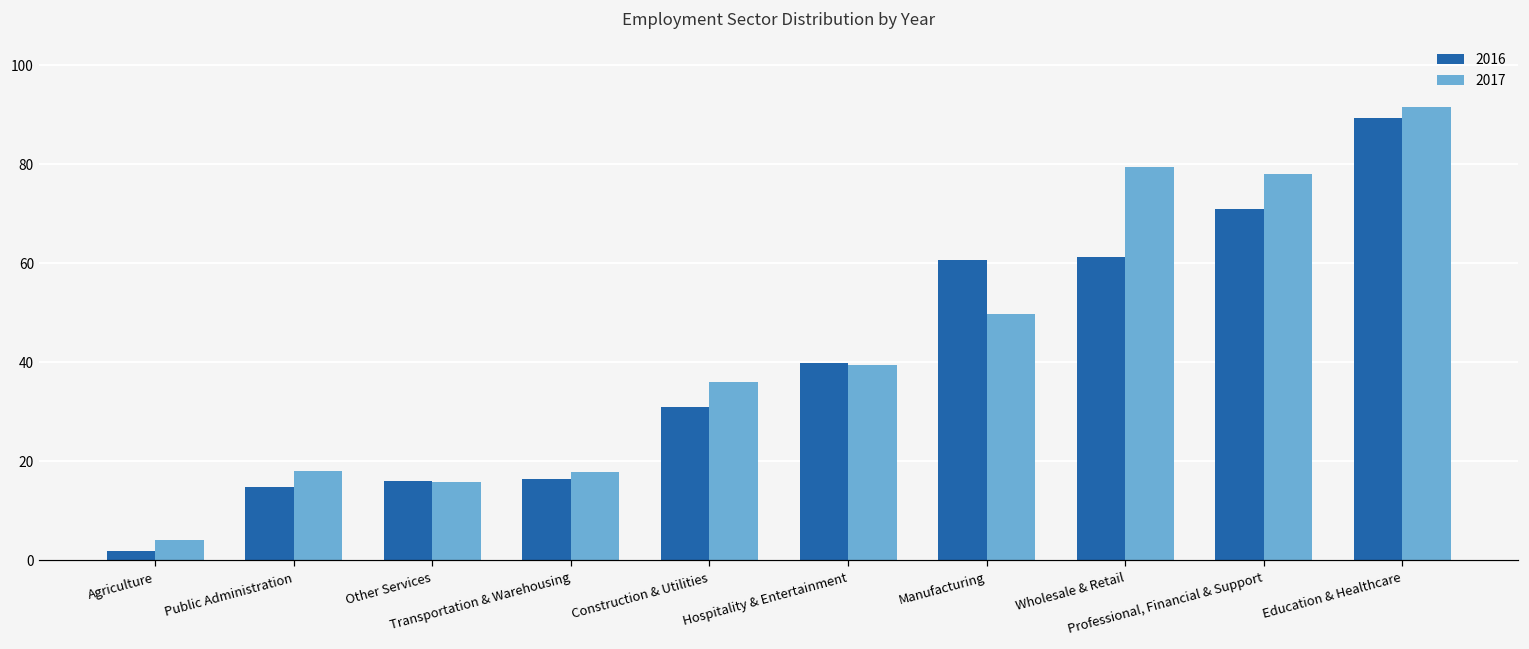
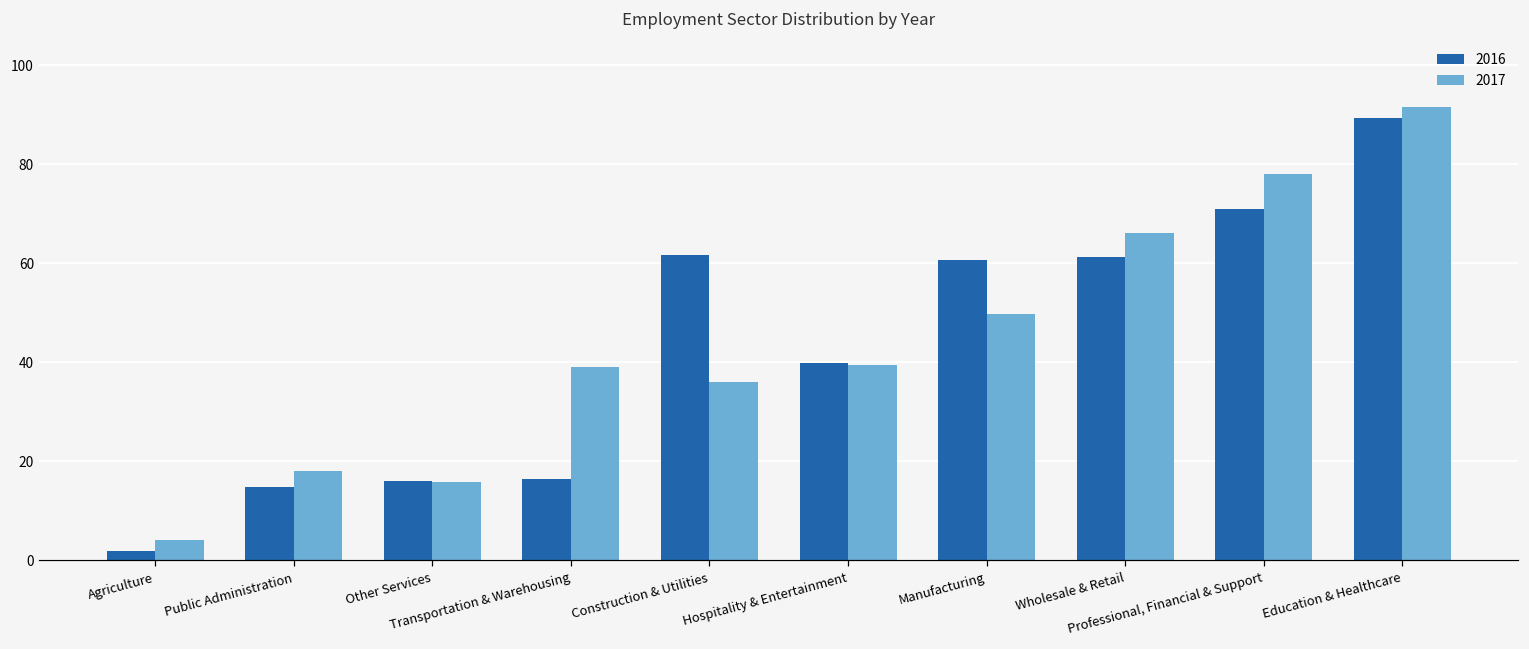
  {
    "2016": {
      "Agriculture": 2,
      "Public Administration": 15,
      "Other Services": 16,
      "Transportation & Warehousing": 16,
-     "Construction & Utilities": 31,
+     "Construction & Utilities": 62,
      "Hospitality & Entertainment": 40,
      "Manufacturing": 61,
      "Wholesale & Retail": 61,
      "Professional, Financial & Support": 71,
      "Education & Healthcare": 89
    },
    "2017": {
      "Agriculture": 4,
      "Public Administration": 18,
      "Other Services": 16,
-     "Transportation & Warehousing": 18,
+     "Transportation & Warehousing": 39,
      "Construction & Utilities": 36,
      "Hospitality & Entertainment": 39,
      "Manufacturing": 50,
-     "Wholesale & Retail": 79,
+     "Wholesale & Retail": 66,
      "Professional, Financial & Support": 78,
      "Education & Healthcare": 92
    }
  }
